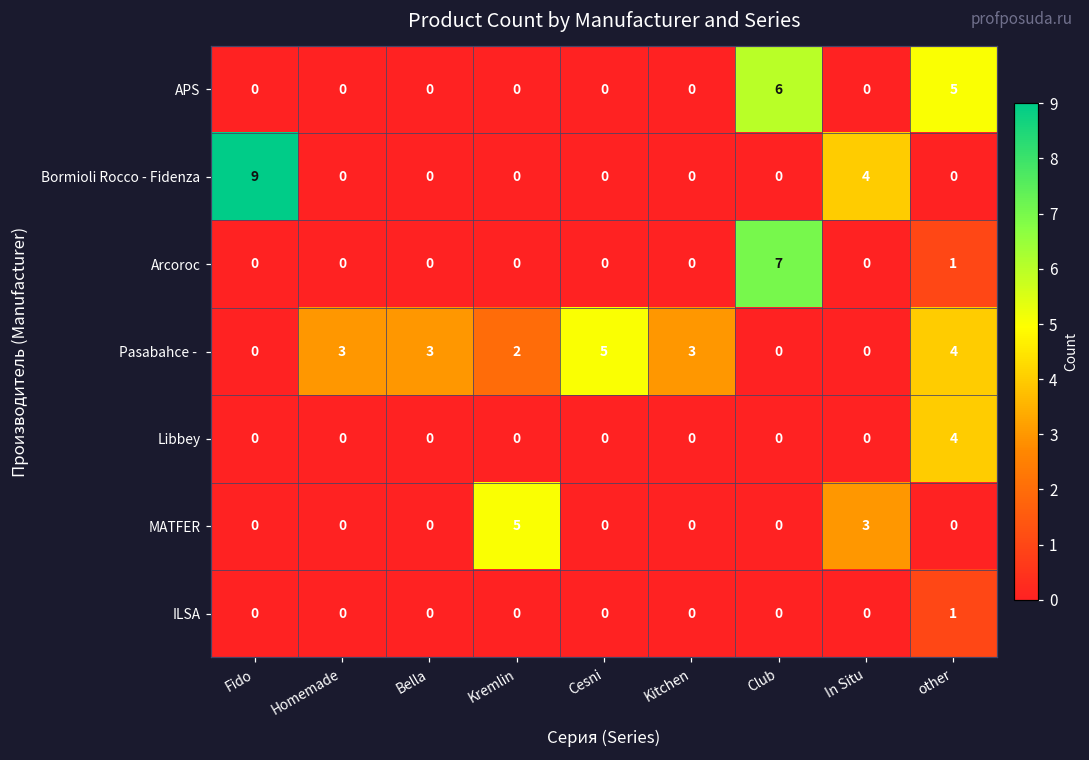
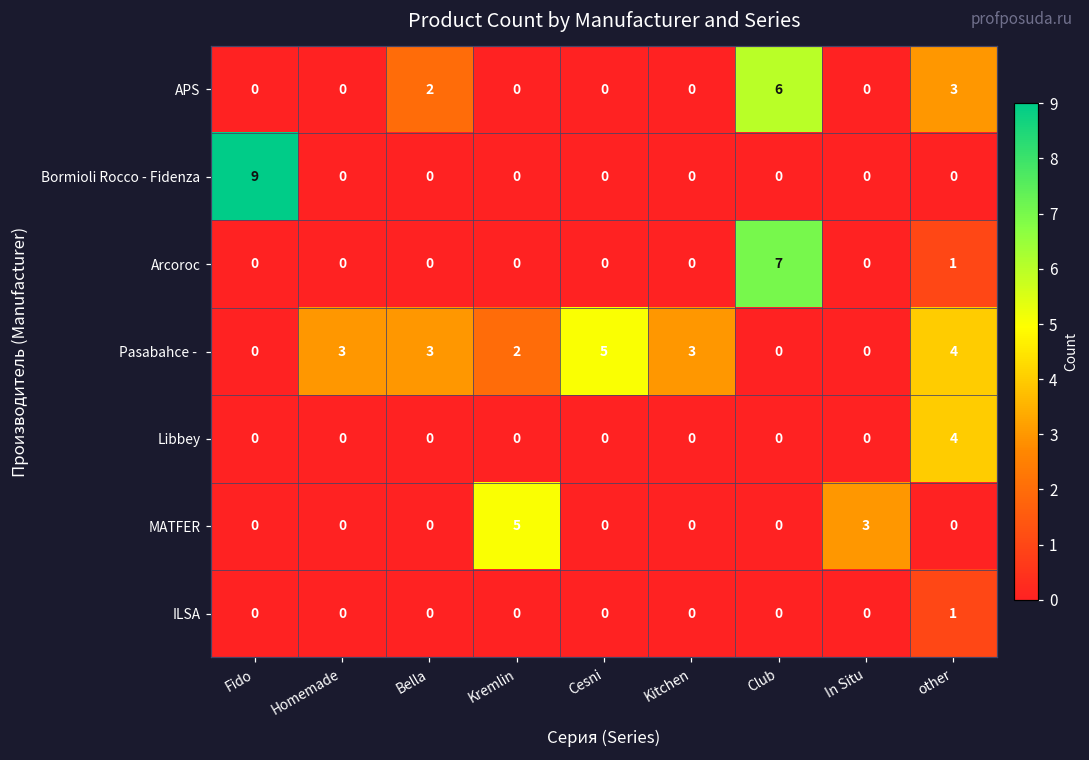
  {
    "APS": {
      "Fido": 0,
      "Homemade": 0,
-     "Bella": 0,
+     "Bella": 2,
      "Kremlin": 0,
      "Cesni": 0,
      "Kitchen": 0,
      "Club": 6,
      "In Situ": 0,
-     "other": 5
+     "other": 3
    },
    "Bormioli Rocco - Fidenza": {
      "Fido": 9,
      "Homemade": 0,
      "Bella": 0,
      "Kremlin": 0,
      "Cesni": 0,
      "Kitchen": 0,
      "Club": 0,
-     "In Situ": 4,
+     "In Situ": 0,
      "other": 0
    },
    "Arcoroc": {
      "Fido": 0,
      "Homemade": 0,
      "Bella": 0,
      "Kremlin": 0,
      "Cesni": 0,
      "Kitchen": 0,
      "Club": 7,
      "In Situ": 0,
      "other": 1
    },
    "Pasabahce -": {
      "Fido": 0,
      "Homemade": 3,
      "Bella": 3,
      "Kremlin": 2,
      "Cesni": 5,
      "Kitchen": 3,
      "Club": 0,
      "In Situ": 0,
      "other": 4
    },
    "Libbey": {
      "Fido": 0,
      "Homemade": 0,
      "Bella": 0,
      "Kremlin": 0,
      "Cesni": 0,
      "Kitchen": 0,
      "Club": 0,
      "In Situ": 0,
      "other": 4
    },
    "MATFER": {
      "Fido": 0,
      "Homemade": 0,
      "Bella": 0,
      "Kremlin": 5,
      "Cesni": 0,
      "Kitchen": 0,
      "Club": 0,
      "In Situ": 3,
      "other": 0
    },
    "ILSA": {
      "Fido": 0,
      "Homemade": 0,
      "Bella": 0,
      "Kremlin": 0,
      "Cesni": 0,
      "Kitchen": 0,
      "Club": 0,
      "In Situ": 0,
      "other": 1
    }
  }
